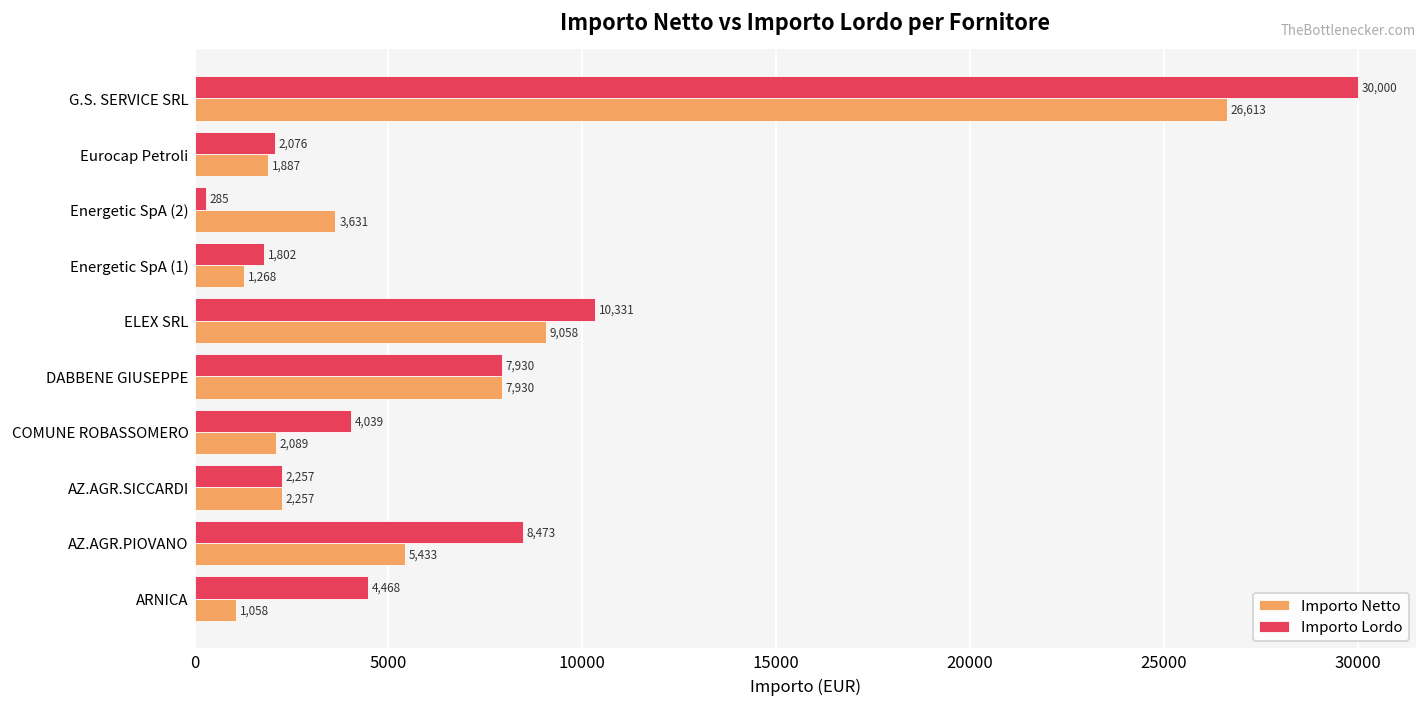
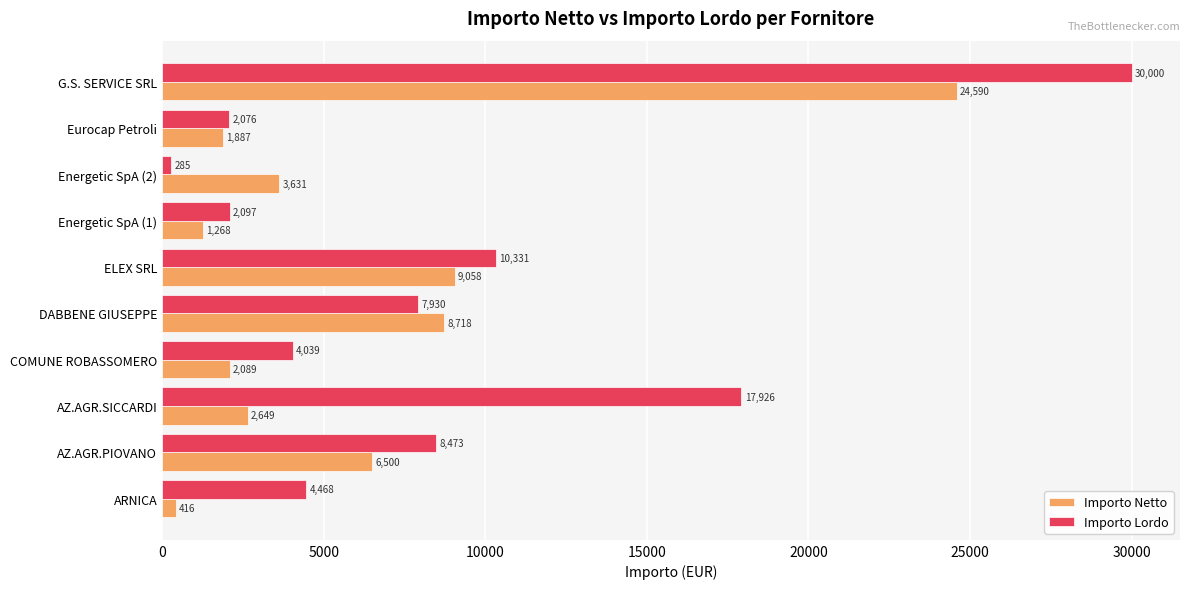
  {
    "Importo Netto": {
-     "G.S. SERVICE SRL": "26,613",
+     "G.S. SERVICE SRL": "24,590",
      "Eurocap Petroli": "1,887",
      "Energetic SpA (2)": "3,631",
      "Energetic SpA (1)": "1,268",
      "ELEX SRL": "9,058",
-     "DABBENE GIUSEPPE": "7,930",
+     "DABBENE GIUSEPPE": "8,718",
      "COMUNE ROBASSOMERO": "2,089",
-     "AZ.AGR.SICCARDI": "2,257",
-     "AZ.AGR.PIOVANO": "5,433",
-     "ARNICA": "1,058"
+     "AZ.AGR.SICCARDI": "2,649",
+     "AZ.AGR.PIOVANO": "6,500",
+     "ARNICA": "416"
    },
    "Importo Lordo": {
      "G.S. SERVICE SRL": "30,000",
      "Eurocap Petroli": "2,076",
      "Energetic SpA (2)": "285",
-     "Energetic SpA (1)": "1,802",
+     "Energetic SpA (1)": "2,097",
      "ELEX SRL": "10,331",
      "DABBENE GIUSEPPE": "7,930",
      "COMUNE ROBASSOMERO": "4,039",
-     "AZ.AGR.SICCARDI": "2,257",
+     "AZ.AGR.SICCARDI": "17,926",
      "AZ.AGR.PIOVANO": "8,473",
      "ARNICA": "4,468"
    }
  }
